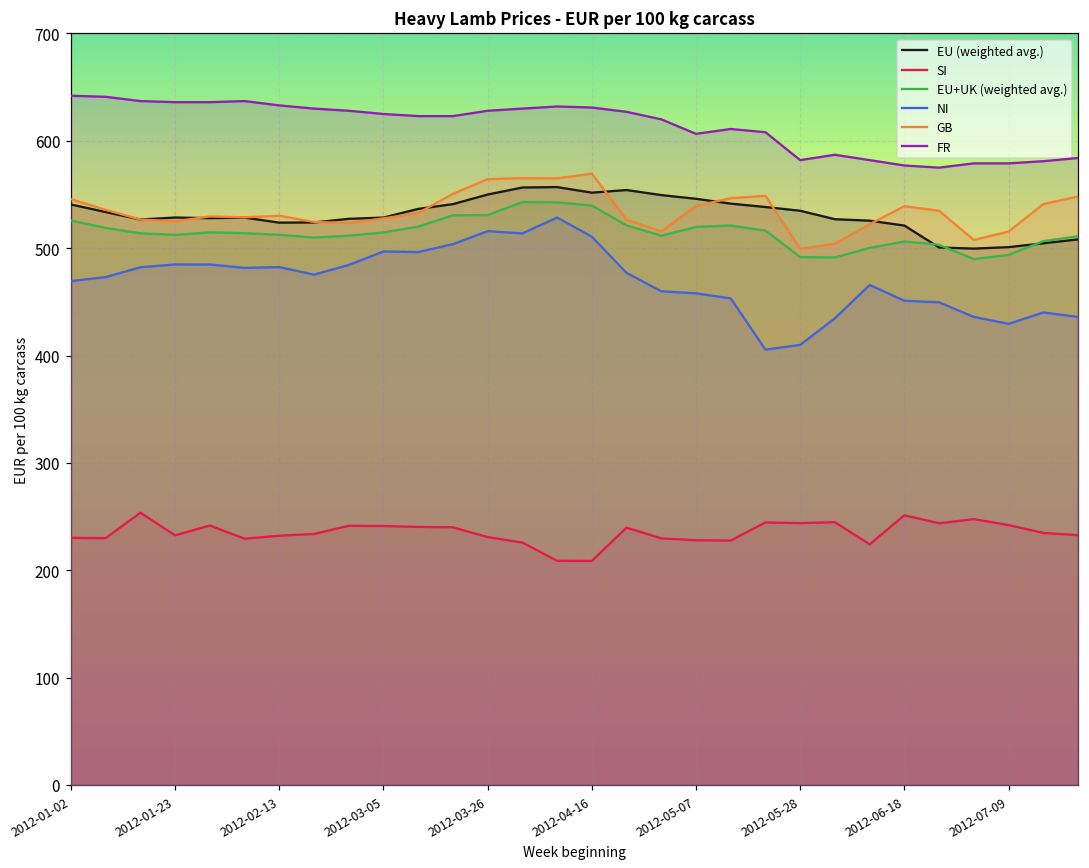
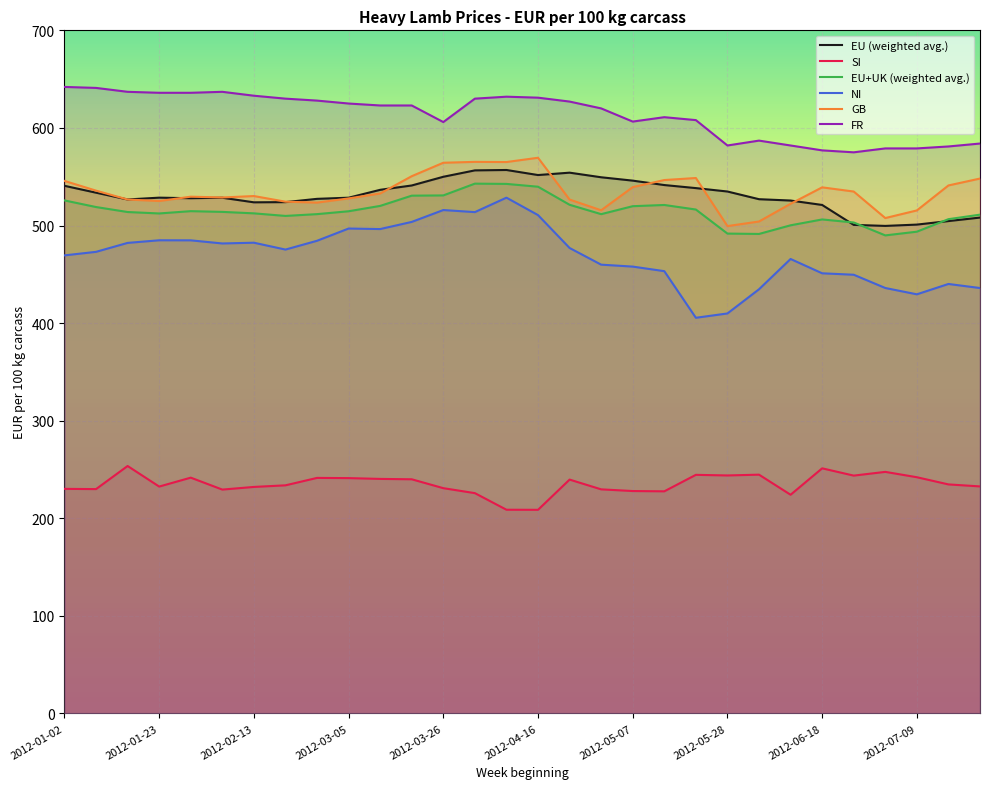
  {
    "EU (weighted avg.)": {
      "2012-01-02": 540,
      "2012-01-23": 530,
      "2012-02-13": 520,
      "2012-03-26": 550,
      "2012-04-16": 550,
      "2012-05-07": 550,
      "2012-05-28": 530,
      "2012-06-18": 520,
      "2012-07-09": 500
    },
    "SI": {
      "2012-01-02": 230,
      "2012-01-23": 230,
      "2012-02-13": 230,
      "2012-03-05": 240,
      "2012-03-26": 230,
      "2012-04-16": 210,
      "2012-05-07": 230,
      "2012-05-28": 240,
      "2012-06-18": 250,
      "2012-07-09": 240
    },
    "EU+UK (weighted avg.)": {
      "2012-01-02": 530,
      "2012-01-23": 510,
      "2012-02-13": 510,
      "2012-03-05": 510,
      "2012-03-26": 530,
      "2012-04-16": 540,
      "2012-05-07": 520,
      "2012-05-28": 490,
      "2012-06-18": 510,
      "2012-07-09": 490
    },
    "NI": {
      "2012-01-02": 470,
      "2012-01-23": 480,
      "2012-02-13": 480,
      "2012-03-05": 500,
      "2012-03-26": 520,
      "2012-04-16": 510,
      "2012-05-07": 460,
      "2012-05-28": 410,
      "2012-06-18": 450,
      "2012-07-09": 430
    },
    "GB": {
      "2012-01-02": 550,
      "2012-01-23": 530,
      "2012-02-13": 530,
      "2012-03-26": 560,
      "2012-04-16": 570,
      "2012-05-07": 540,
      "2012-05-28": 500,
      "2012-06-18": 540,
      "2012-07-09": 520
    },
    "FR": {
      "2012-01-02": 640,
      "2012-01-23": 640,
      "2012-02-13": 630,
      "2012-03-05": 630,
-     "2012-03-26": 630,
+     "2012-03-26": 610,
      "2012-04-16": 630,
      "2012-05-07": 610,
      "2012-05-28": 580,
      "2012-06-18": 580,
      "2012-07-09": 580
    }
  }
